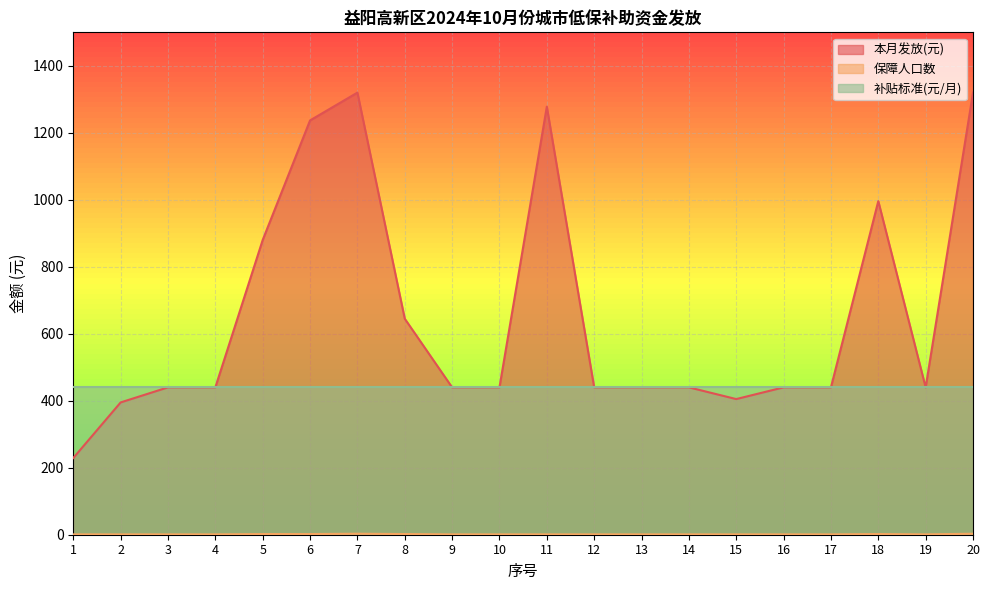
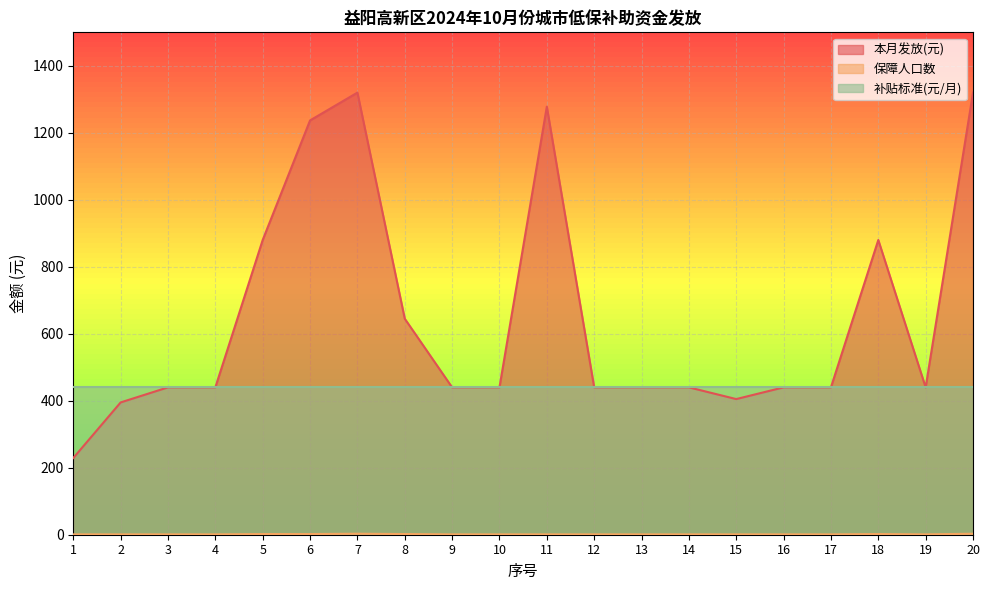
  {
    "本月发放(元)": {
      "1": 230,
      "2": 400,
      "5": 880,
      "6": 1240,
      "7": 1320,
      "8": 650,
      "11": 1280,
      "15": 410,
-     "18": 1000,
+     "18": 880,
      "20": 1320
    },
    "保障人口数": {
      "1": 0,
      "2": 0,
      "3": 0,
      "4": 0,
      "5": 0,
      "6": 0,
      "7": 0,
      "8": 0,
      "9": 0,
      "10": 0,
      "11": 0,
      "12": 0,
      "13": 0,
      "14": 0,
      "15": 0,
      "16": 0,
      "17": 0,
      "18": 0,
      "19": 0,
      "20": 0
    },
    "补贴标准(元/月)": {
      "1": 440,
      "2": 440,
      "5": 440,
      "6": 440,
      "7": 440,
      "8": 440,
      "11": 440,
      "15": 440,
      "18": 440,
      "20": 440
    }
  }
